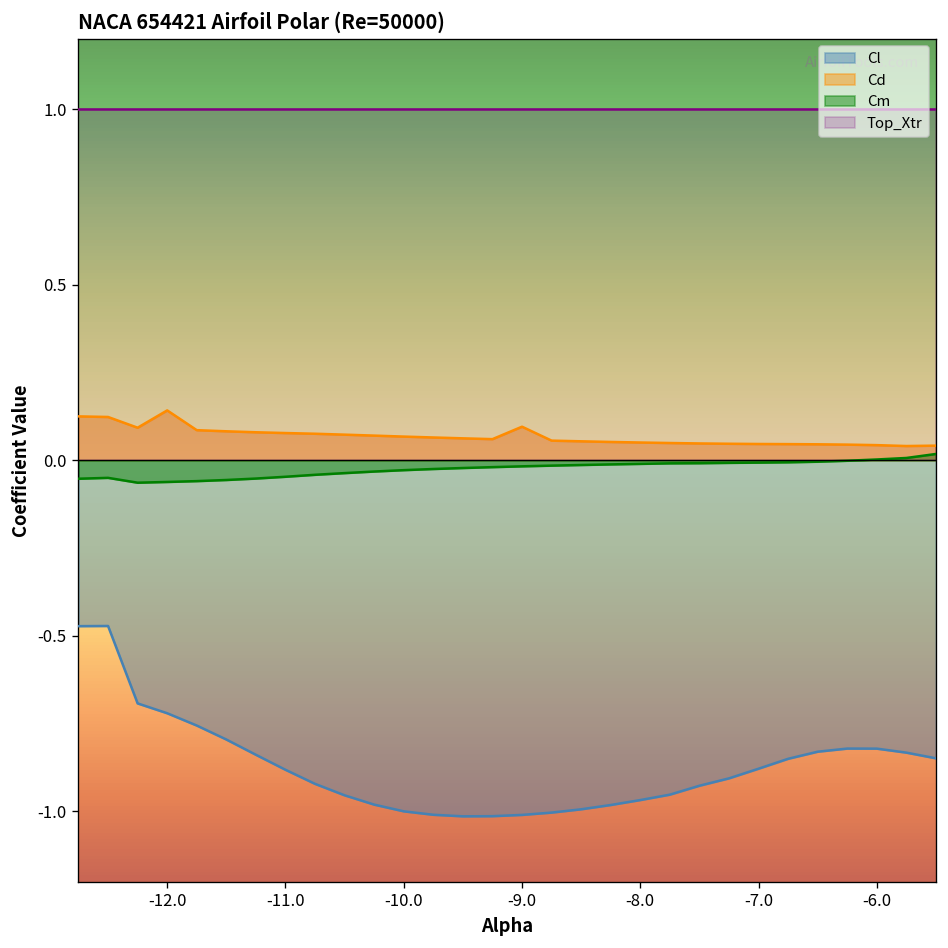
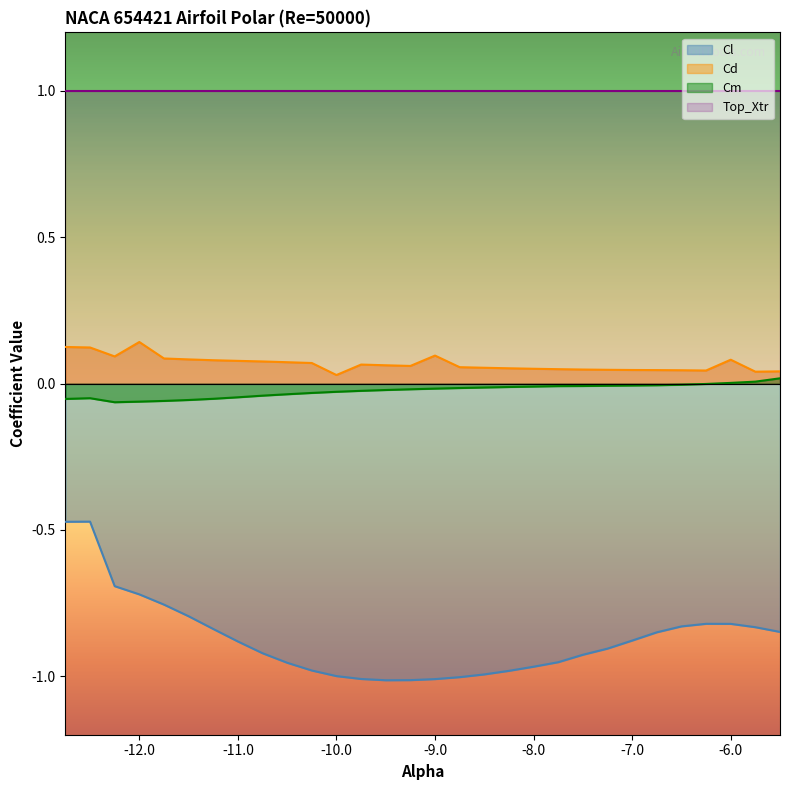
  {
    "Cd": {
      "-12.0": 0.14,
      "-11.0": 0.08,
-     "-10.0": 0.07,
+     "-10.0": 0.03,
      "-9.0": 0.10,
      "-8.0": 0.05,
      "-7.0": 0.05,
-     "-6.0": 0.04
+     "-6.0": 0.08
    },
    "Top_Xtr": {
      "-12.0": 1.00,
      "-11.0": 1.00,
      "-10.0": 1.00,
      "-9.0": 1.00,
      "-8.0": 1.00,
      "-7.0": 1.00
    }
  }
